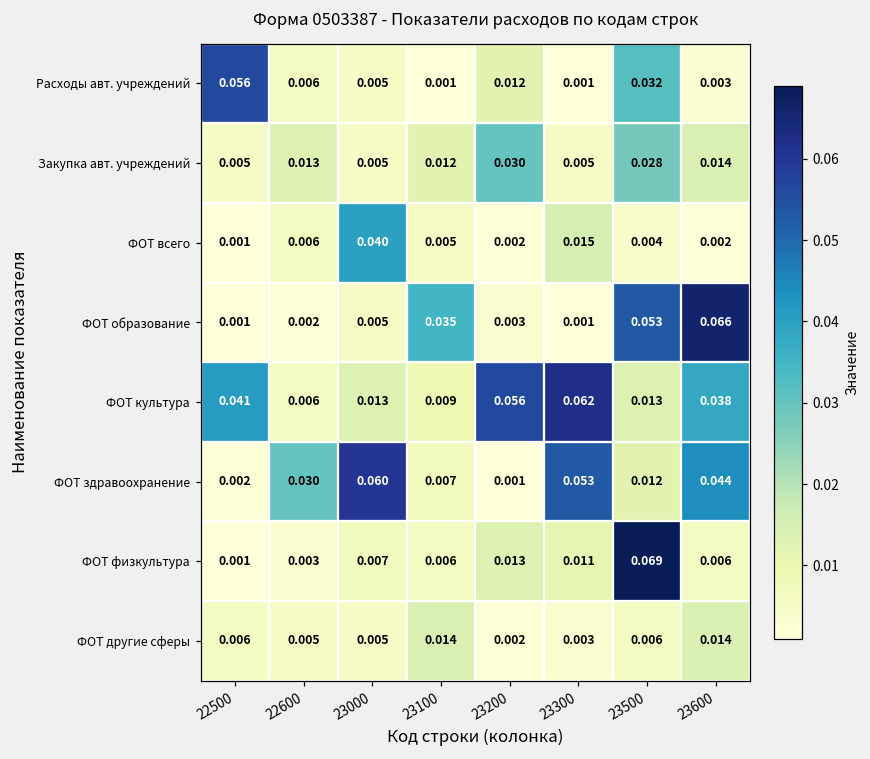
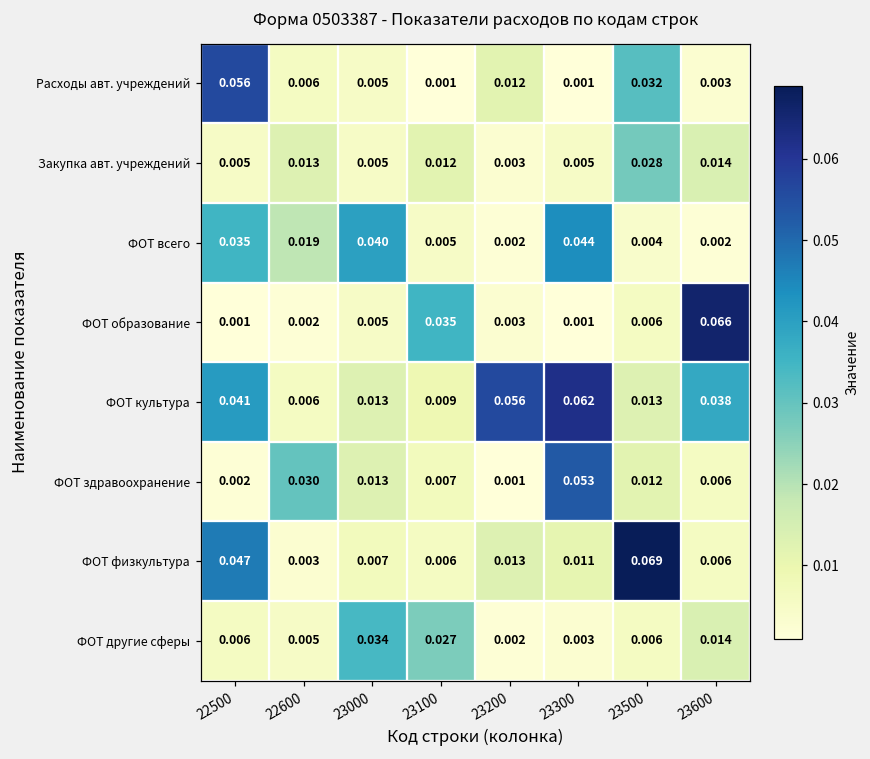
  {
    "Расходы авт. учреждений": {
      "22500": 0.056,
      "22600": 0.006,
      "23000": 0.005,
      "23100": 0.001,
      "23200": 0.012,
      "23300": 0.001,
      "23500": 0.032,
      "23600": 0.003
    },
    "Закупка авт. учреждений": {
      "22500": 0.005,
      "22600": 0.013,
      "23000": 0.005,
      "23100": 0.012,
-     "23200": 0.030,
+     "23200": 0.003,
      "23300": 0.005,
      "23500": 0.028,
      "23600": 0.014
    },
    "ФОТ всего": {
-     "22500": 0.001,
-     "22600": 0.006,
+     "22500": 0.035,
+     "22600": 0.019,
      "23000": 0.040,
      "23100": 0.005,
      "23200": 0.002,
-     "23300": 0.015,
+     "23300": 0.044,
      "23500": 0.004,
      "23600": 0.002
    },
    "ФОТ образование": {
      "22500": 0.001,
      "22600": 0.002,
      "23000": 0.005,
      "23100": 0.035,
      "23200": 0.003,
      "23300": 0.001,
-     "23500": 0.053,
+     "23500": 0.006,
      "23600": 0.066
    },
    "ФОТ культура": {
      "22500": 0.041,
      "22600": 0.006,
      "23000": 0.013,
      "23100": 0.009,
      "23200": 0.056,
      "23300": 0.062,
      "23500": 0.013,
      "23600": 0.038
    },
    "ФОТ здравоохранение": {
      "22500": 0.002,
      "22600": 0.030,
-     "23000": 0.060,
+     "23000": 0.013,
      "23100": 0.007,
      "23200": 0.001,
      "23300": 0.053,
      "23500": 0.012,
-     "23600": 0.044
+     "23600": 0.006
    },
    "ФОТ физкультура": {
-     "22500": 0.001,
+     "22500": 0.047,
      "22600": 0.003,
      "23000": 0.007,
      "23100": 0.006,
      "23200": 0.013,
      "23300": 0.011,
      "23500": 0.069,
      "23600": 0.006
    },
    "ФОТ другие сферы": {
      "22500": 0.006,
      "22600": 0.005,
-     "23000": 0.005,
-     "23100": 0.014,
+     "23000": 0.034,
+     "23100": 0.027,
      "23200": 0.002,
      "23300": 0.003,
      "23500": 0.006,
      "23600": 0.014
    }
  }
